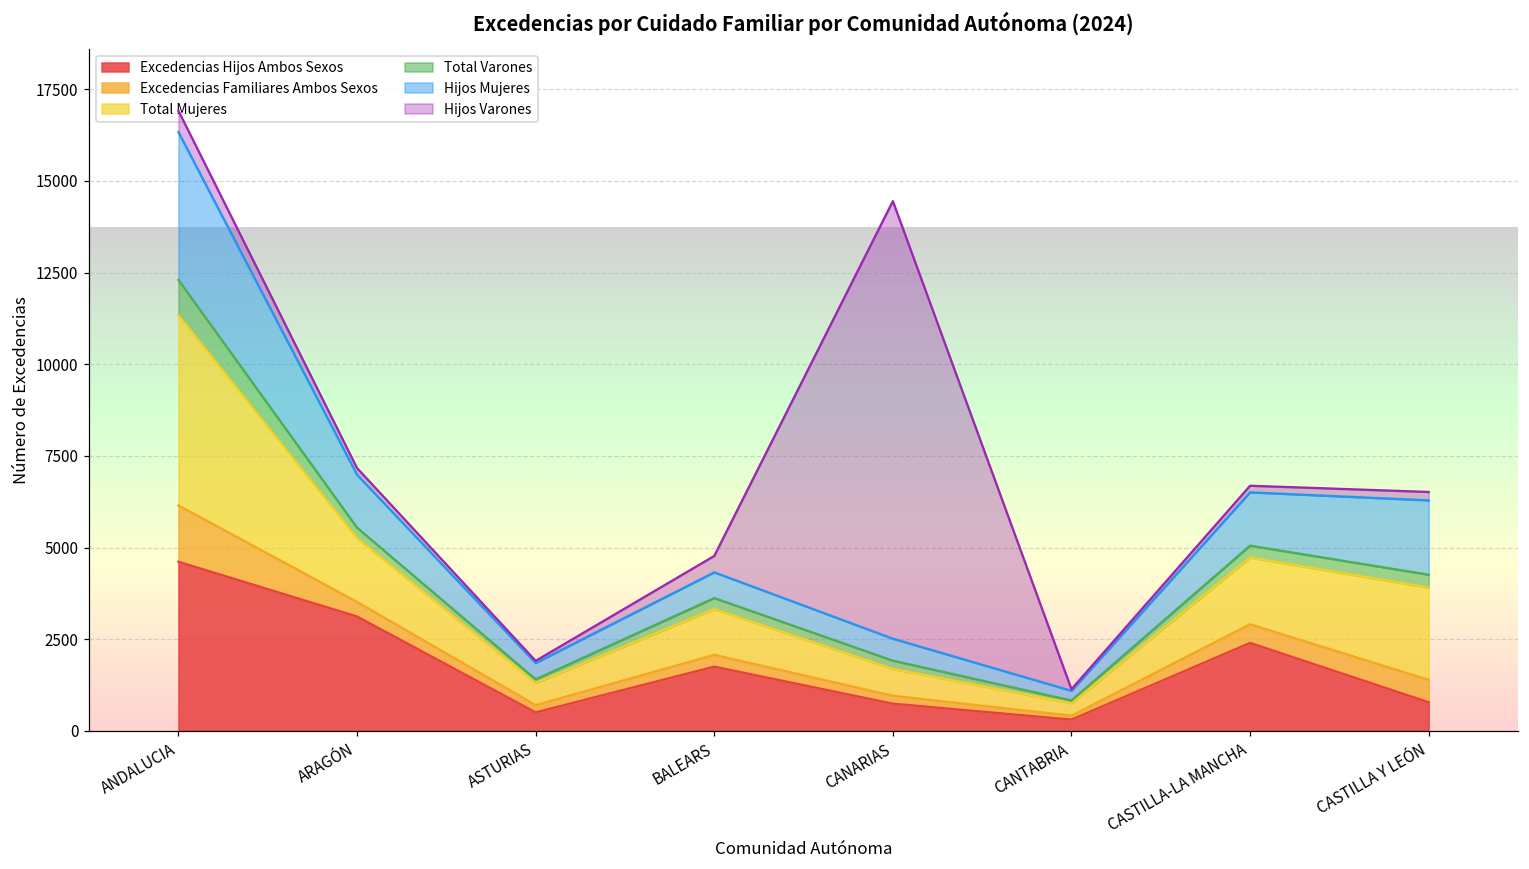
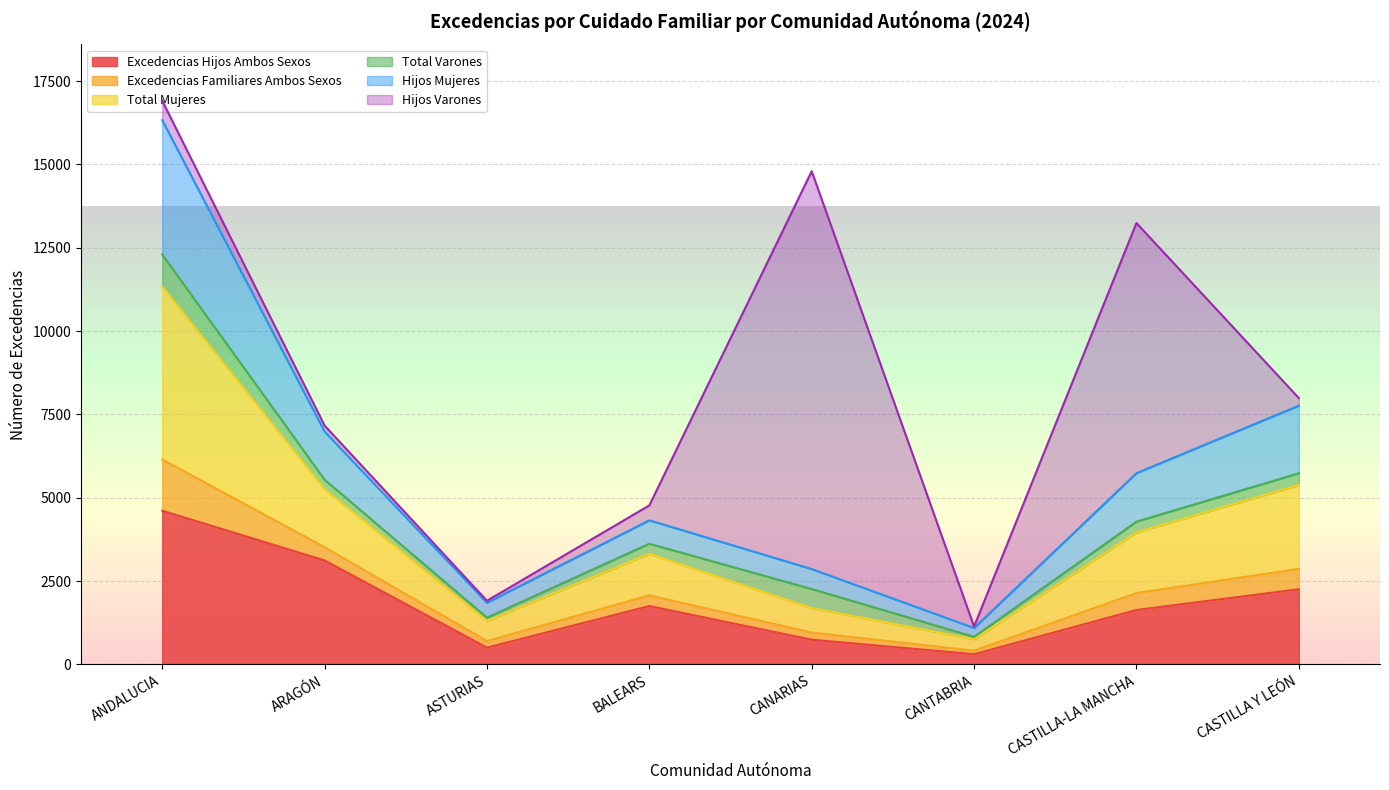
  {
    "Excedencias Hijos Ambos Sexos": {
      "ANDALUCIA": 4600,
      "ARAGÓN": 3100,
      "ASTURIAS": 500,
      "BALEARS": 1800,
      "CANARIAS": 700,
      "CANTABRIA": 300,
-     "CASTILLA-LA MANCHA": 2400,
-     "CASTILLA Y LEÓN": 800
+     "CASTILLA-LA MANCHA": 1600,
+     "CASTILLA Y LEÓN": 2300
    },
    "Total Varones": {
      "ANDALUCIA": 1000,
      "ARAGÓN": 300,
      "ASTURIAS": 100,
      "BALEARS": 300,
-     "CANARIAS": 200,
+     "CANARIAS": 600,
      "CASTILLA-LA MANCHA": 300,
      "CASTILLA Y LEÓN": 400
    },
    "Hijos Mujeres": {
      "ANDALUCIA": 4000,
      "ARAGÓN": 1400,
      "BALEARS": 700,
      "CANARIAS": 600,
      "CASTILLA-LA MANCHA": 1500,
      "CASTILLA Y LEÓN": 2000
    },
    "Hijos Varones": {
      "ARAGÓN": 200,
      "BALEARS": 400,
      "CANARIAS": 11900,
-     "CASTILLA-LA MANCHA": 200,
+     "CASTILLA-LA MANCHA": 7500,
      "CASTILLA Y LEÓN": 200
    }
  }
